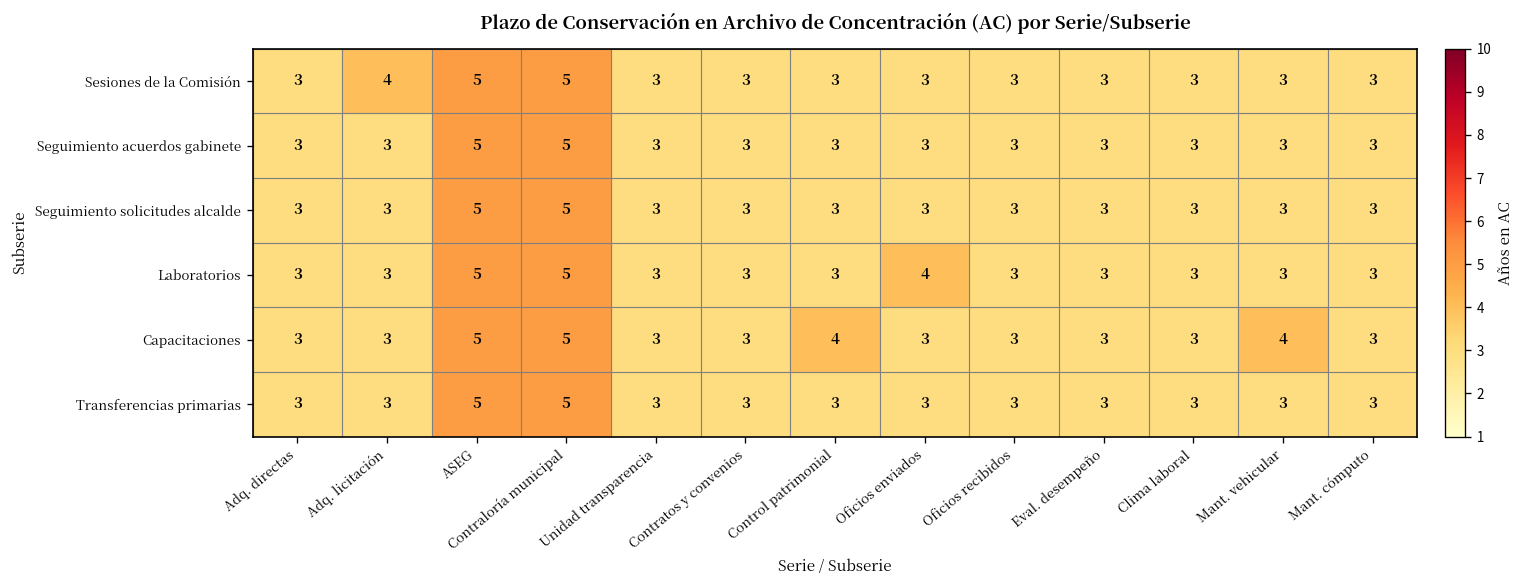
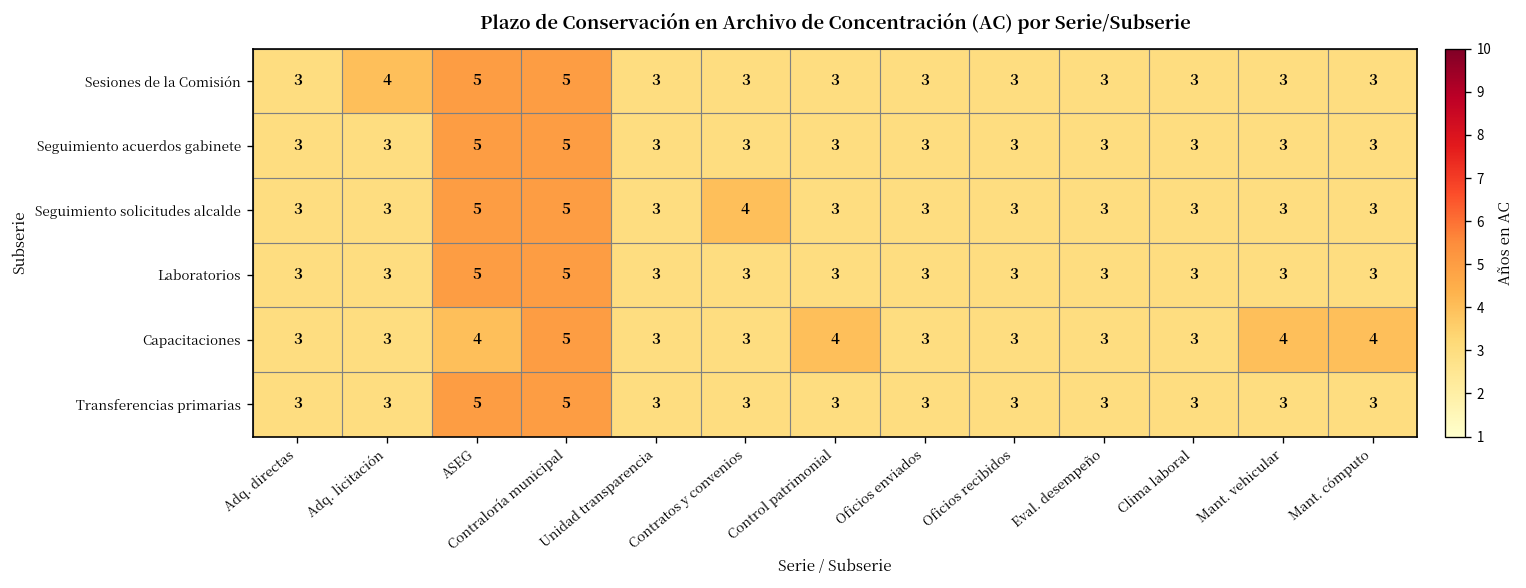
  {
    "Sesiones de la Comisión": {
      "Adq. directas": 3,
      "Adq. licitación": 4,
      "ASEG": 5,
      "Contraloría municipal": 5,
      "Unidad transparencia": 3,
      "Contratos y convenios": 3,
      "Control patrimonial": 3,
      "Oficios enviados": 3,
      "Oficios recibidos": 3,
      "Eval. desempeño": 3,
      "Clima laboral": 3,
      "Mant. vehicular": 3,
      "Mant. cómputo": 3
    },
    "Seguimiento acuerdos gabinete": {
      "Adq. directas": 3,
      "Adq. licitación": 3,
      "ASEG": 5,
      "Contraloría municipal": 5,
      "Unidad transparencia": 3,
      "Contratos y convenios": 3,
      "Control patrimonial": 3,
      "Oficios enviados": 3,
      "Oficios recibidos": 3,
      "Eval. desempeño": 3,
      "Clima laboral": 3,
      "Mant. vehicular": 3,
      "Mant. cómputo": 3
    },
    "Seguimiento solicitudes alcalde": {
      "Adq. directas": 3,
      "Adq. licitación": 3,
      "ASEG": 5,
      "Contraloría municipal": 5,
      "Unidad transparencia": 3,
-     "Contratos y convenios": 3,
+     "Contratos y convenios": 4,
      "Control patrimonial": 3,
      "Oficios enviados": 3,
      "Oficios recibidos": 3,
      "Eval. desempeño": 3,
      "Clima laboral": 3,
      "Mant. vehicular": 3,
      "Mant. cómputo": 3
    },
    "Laboratorios": {
      "Adq. directas": 3,
      "Adq. licitación": 3,
      "ASEG": 5,
      "Contraloría municipal": 5,
      "Unidad transparencia": 3,
      "Contratos y convenios": 3,
      "Control patrimonial": 3,
-     "Oficios enviados": 4,
+     "Oficios enviados": 3,
      "Oficios recibidos": 3,
      "Eval. desempeño": 3,
      "Clima laboral": 3,
      "Mant. vehicular": 3,
      "Mant. cómputo": 3
    },
    "Capacitaciones": {
      "Adq. directas": 3,
      "Adq. licitación": 3,
-     "ASEG": 5,
+     "ASEG": 4,
      "Contraloría municipal": 5,
      "Unidad transparencia": 3,
      "Contratos y convenios": 3,
      "Control patrimonial": 4,
      "Oficios enviados": 3,
      "Oficios recibidos": 3,
      "Eval. desempeño": 3,
      "Clima laboral": 3,
      "Mant. vehicular": 4,
-     "Mant. cómputo": 3
+     "Mant. cómputo": 4
    },
    "Transferencias primarias": {
      "Adq. directas": 3,
      "Adq. licitación": 3,
      "ASEG": 5,
      "Contraloría municipal": 5,
      "Unidad transparencia": 3,
      "Contratos y convenios": 3,
      "Control patrimonial": 3,
      "Oficios enviados": 3,
      "Oficios recibidos": 3,
      "Eval. desempeño": 3,
      "Clima laboral": 3,
      "Mant. vehicular": 3,
      "Mant. cómputo": 3
    }
  }
